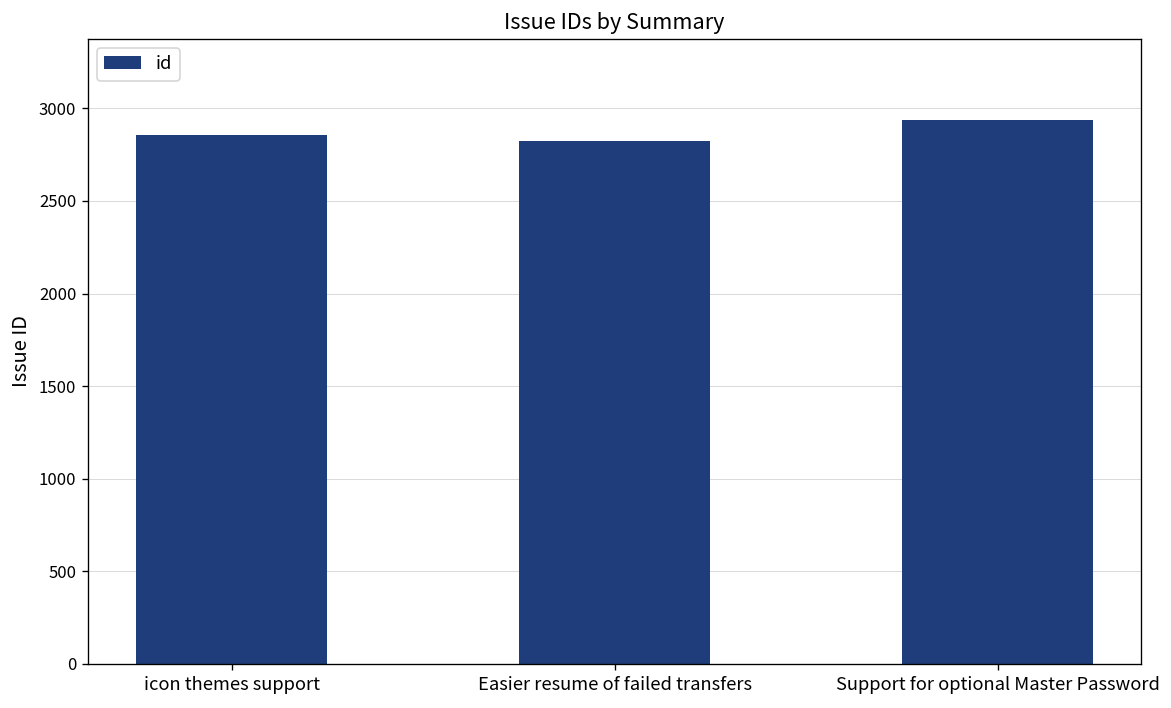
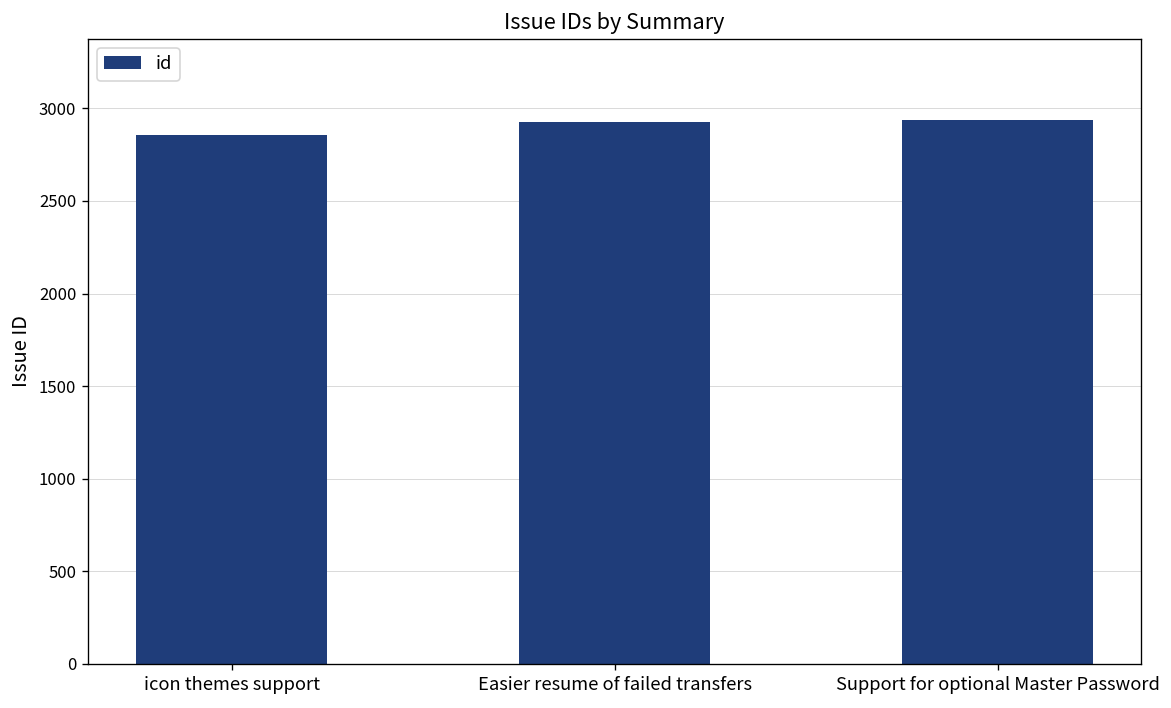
  {
    "icon themes support": 2860,
-   "Easier resume of failed transfers": 2830,
+   "Easier resume of failed transfers": 2930,
    "Support for optional Master Password": 2940
  }
